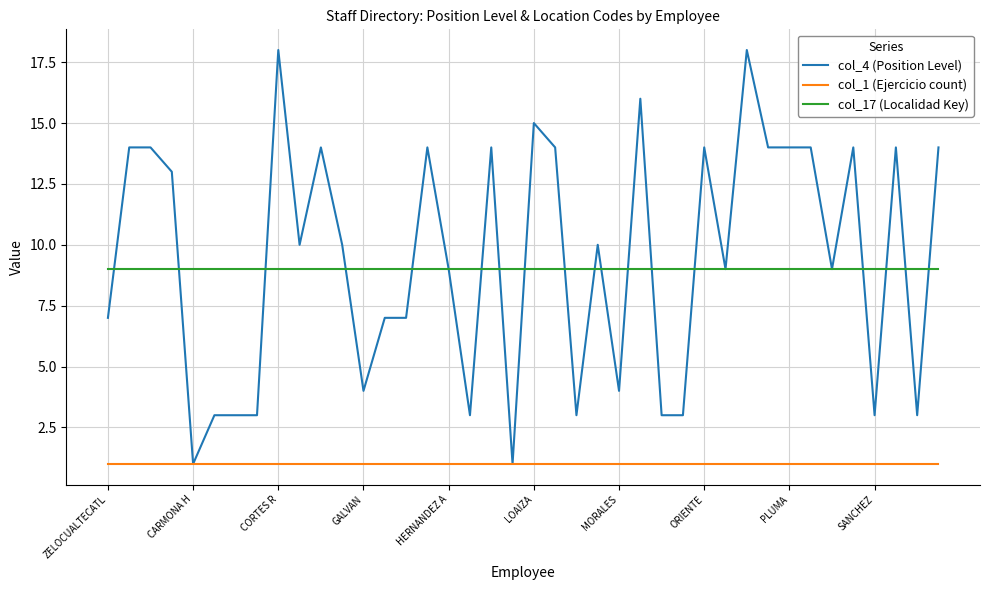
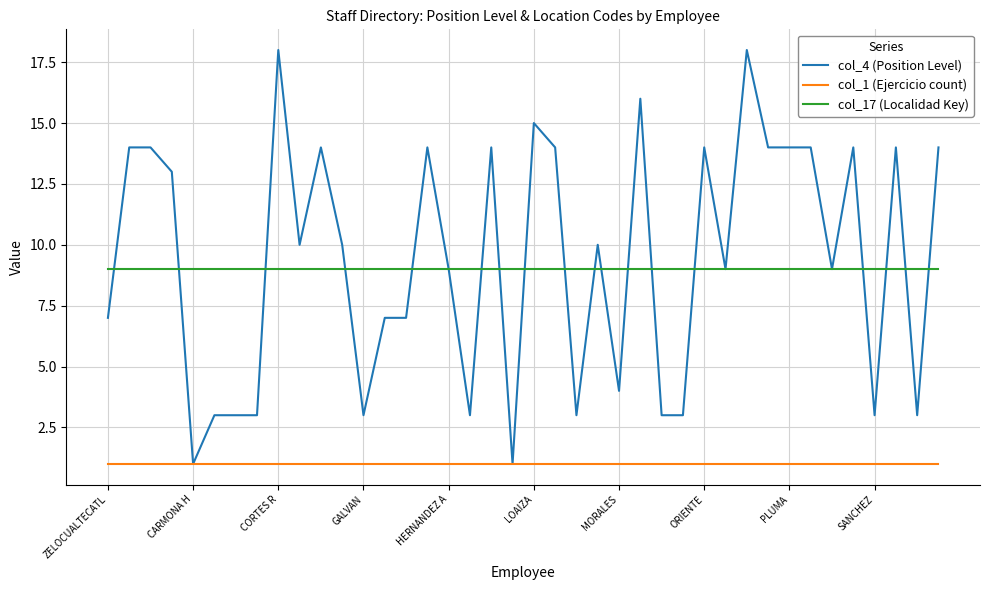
  {
    "col_4 (Position Level)": {
      "ZELOCUALTECATL": 7,
      "CORTES R": 18,
-     "GALVAN": 4,
+     "GALVAN": 3,
      "LOAIZA": 15,
      "MORALES": 4,
      "ORIENTE": 14,
      "PLUMA": 14,
      "SANCHEZ": 3
    },
    "col_1 (Ejercicio count)": {
      "ZELOCUALTECATL": 1,
      "CORTES R": 1,
      "GALVAN": 1,
      "HERNANDEZ A": 1,
      "LOAIZA": 1,
      "MORALES": 1,
      "ORIENTE": 1,
      "PLUMA": 1,
      "SANCHEZ": 1
    },
    "col_17 (Localidad Key)": {
      "ZELOCUALTECATL": 9,
      "CARMONA H": 9,
      "CORTES R": 9,
      "GALVAN": 9,
      "LOAIZA": 9,
      "MORALES": 9,
      "ORIENTE": 9,
      "PLUMA": 9,
      "SANCHEZ": 9
    }
  }
